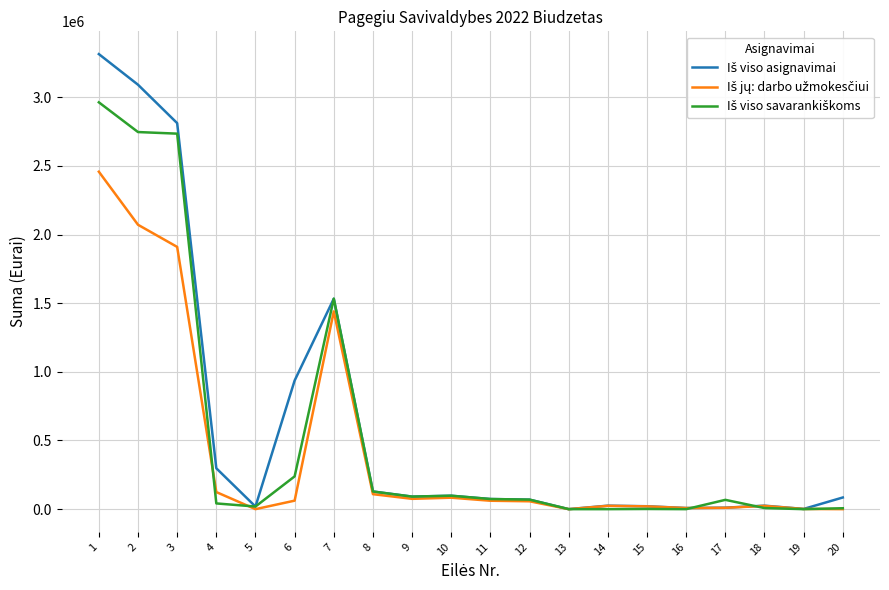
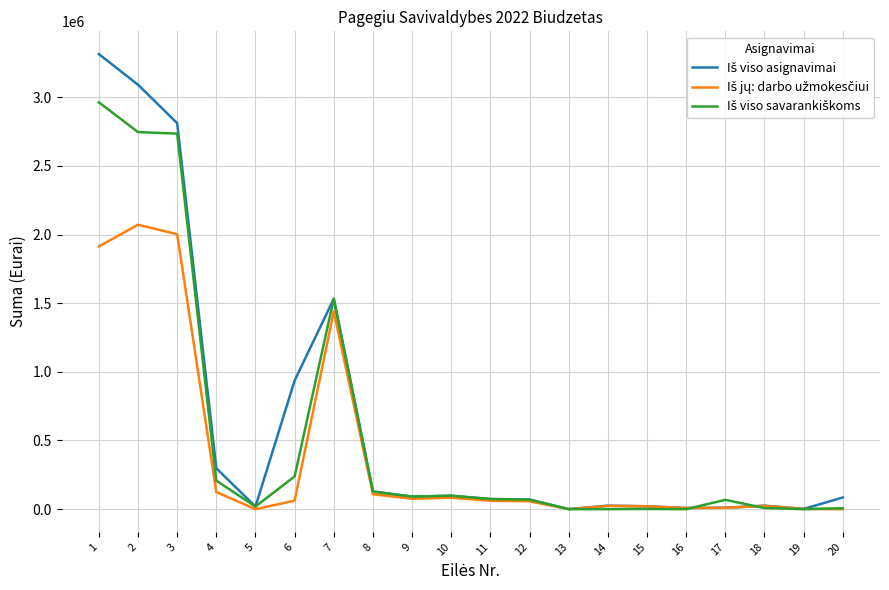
  {
    "Iš viso asignavimai": {
      "1": 3310000,
      "2": 3090000,
      "3": 2810000,
      "4": 300000,
      "6": 940000,
      "20": 80000
    },
    "Iš jų: darbo užmokesčiui": {
-     "1": 2460000,
+     "1": 1910000,
      "2": 2070000,
-     "3": 1910000,
+     "3": 2000000,
      "4": 120000,
      "5": 0,
      "6": 60000,
      "7": 1440000,
      "8": 110000
    },
    "Iš viso savarankiškoms": {
      "1": 2960000,
      "2": 2750000,
      "3": 2730000,
-     "4": 40000,
+     "4": 210000,
      "6": 240000,
      "14": 0,
      "15": 0,
      "17": 70000
    }
  }
